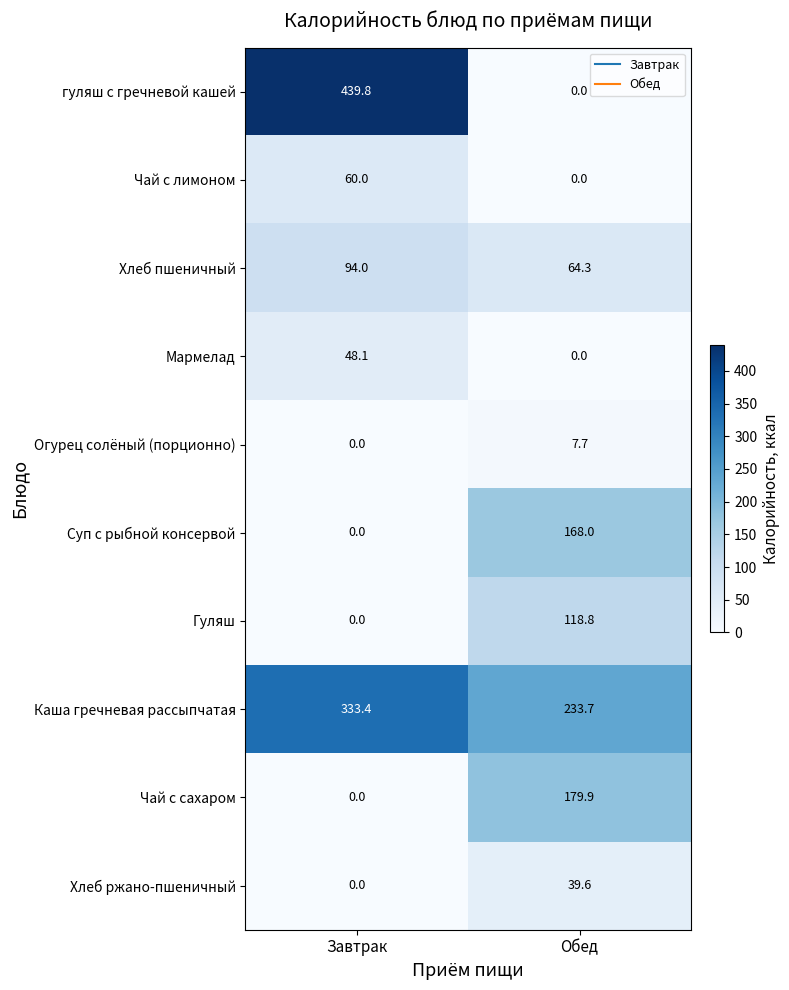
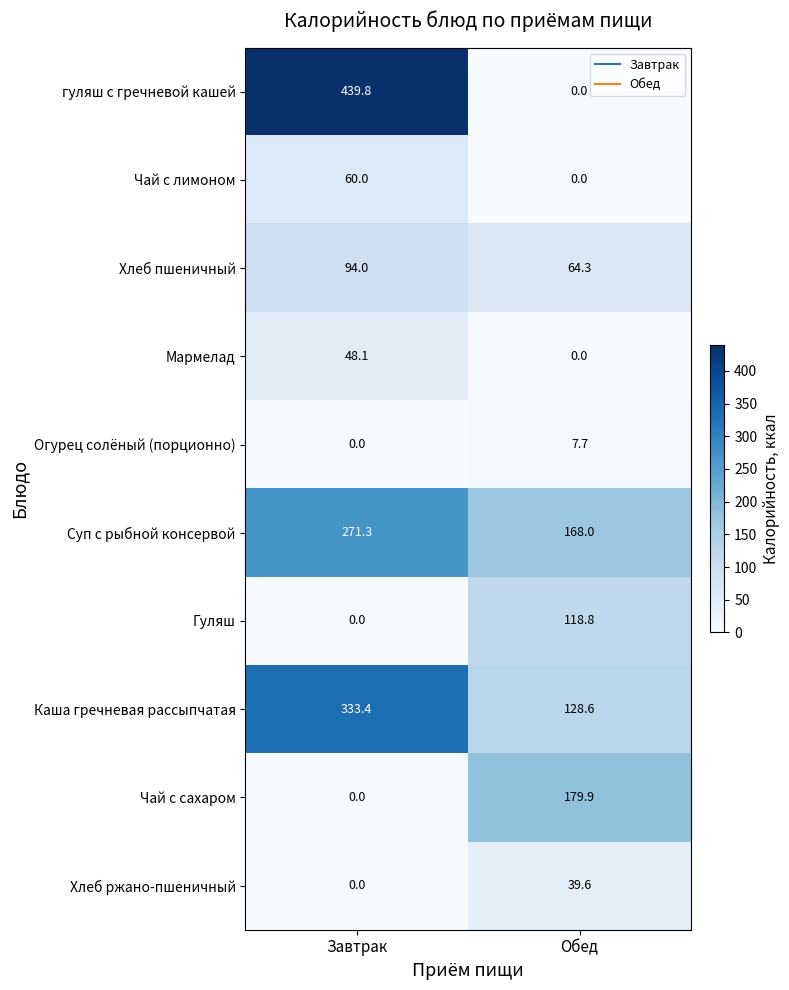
  {
    "гуляш с гречневой кашей": {
      "Завтрак": 439.8,
      "Обед": 0.0
    },
    "Чай с лимоном": {
      "Завтрак": 60.0,
      "Обед": 0.0
    },
    "Хлеб пшеничный": {
      "Завтрак": 94.0,
      "Обед": 64.3
    },
    "Мармелад": {
      "Завтрак": 48.1,
      "Обед": 0.0
    },
    "Огурец солёный (порционно)": {
      "Завтрак": 0.0,
      "Обед": 7.7
    },
    "Суп с рыбной консервой": {
-     "Завтрак": 0.0,
+     "Завтрак": 271.3,
      "Обед": 168.0
    },
    "Гуляш": {
      "Завтрак": 0.0,
      "Обед": 118.8
    },
    "Каша гречневая рассыпчатая": {
      "Завтрак": 333.4,
-     "Обед": 233.7
+     "Обед": 128.6
    },
    "Чай с сахаром": {
      "Завтрак": 0.0,
      "Обед": 179.9
    },
    "Хлеб ржано-пшеничный": {
      "Завтрак": 0.0,
      "Обед": 39.6
    }
  }
